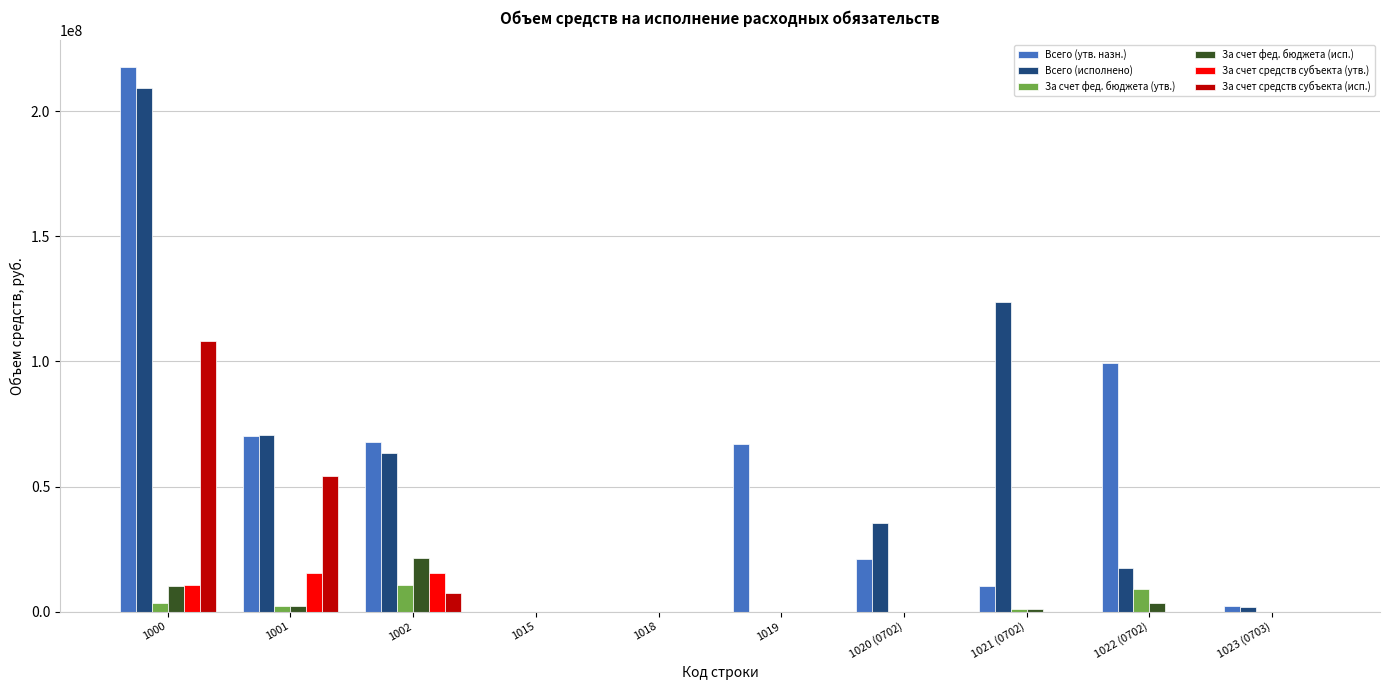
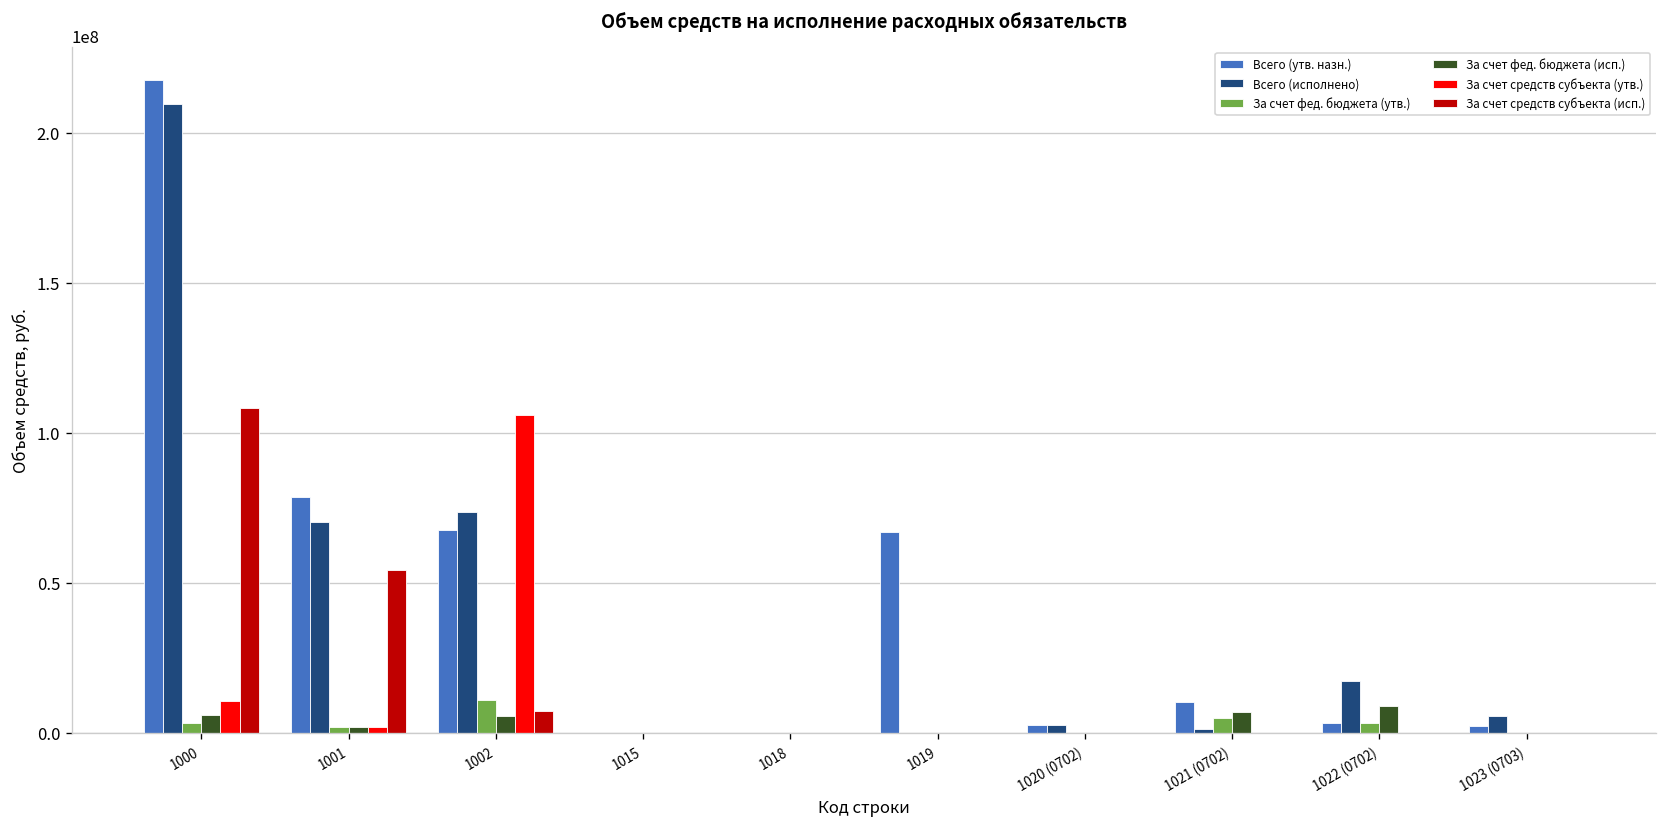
  {
    "Всего (утв. назн.)": {
      "1000": 218000000,
-     "1001": 70000000,
+     "1001": 79000000,
      "1002": 68000000,
      "1018": 0,
      "1019": 67000000,
-     "1020 (0702)": 21000000,
+     "1020 (0702)": 2000000,
      "1021 (0702)": 10000000,
-     "1022 (0702)": 99000000,
+     "1022 (0702)": 3000000,
      "1023 (0703)": 2000000
    },
    "Всего (исполнено)": {
      "1000": 209000000,
      "1001": 70000000,
-     "1002": 64000000,
+     "1002": 74000000,
      "1018": 0,
      "1019": 0,
-     "1020 (0702)": 36000000,
-     "1021 (0702)": 124000000,
+     "1020 (0702)": 2000000,
+     "1021 (0702)": 1000000,
      "1022 (0702)": 17000000,
-     "1023 (0703)": 2000000
+     "1023 (0703)": 6000000
    },
    "За счет фед. бюджета (утв.)": {
      "1000": 3000000,
      "1001": 2000000,
      "1002": 11000000,
      "1015": 0,
      "1018": 0,
      "1019": 0,
      "1020 (0702)": 0,
-     "1021 (0702)": 1000000,
-     "1022 (0702)": 9000000,
+     "1021 (0702)": 5000000,
+     "1022 (0702)": 3000000,
      "1023 (0703)": 0
    },
    "За счет фед. бюджета (исп.)": {
-     "1000": 10000000,
+     "1000": 6000000,
      "1001": 2000000,
-     "1002": 21000000,
+     "1002": 6000000,
      "1015": 0,
      "1018": 0,
      "1019": 0,
      "1020 (0702)": 0,
-     "1021 (0702)": 1000000,
-     "1022 (0702)": 3000000,
+     "1021 (0702)": 7000000,
+     "1022 (0702)": 9000000,
      "1023 (0703)": 0
    },
    "За счет средств субъекта (утв.)": {
      "1000": 11000000,
-     "1001": 15000000,
-     "1002": 15000000,
+     "1001": 2000000,
+     "1002": 106000000,
      "1015": 0,
      "1018": 0,
      "1019": 0,
      "1020 (0702)": 0,
      "1023 (0703)": 0
    },
    "За счет средств субъекта (исп.)": {
      "1000": 108000000,
      "1001": 54000000,
      "1002": 7000000,
      "1015": 0,
      "1018": 0,
      "1019": 0,
      "1020 (0702)": 0,
      "1023 (0703)": 0
    }
  }
